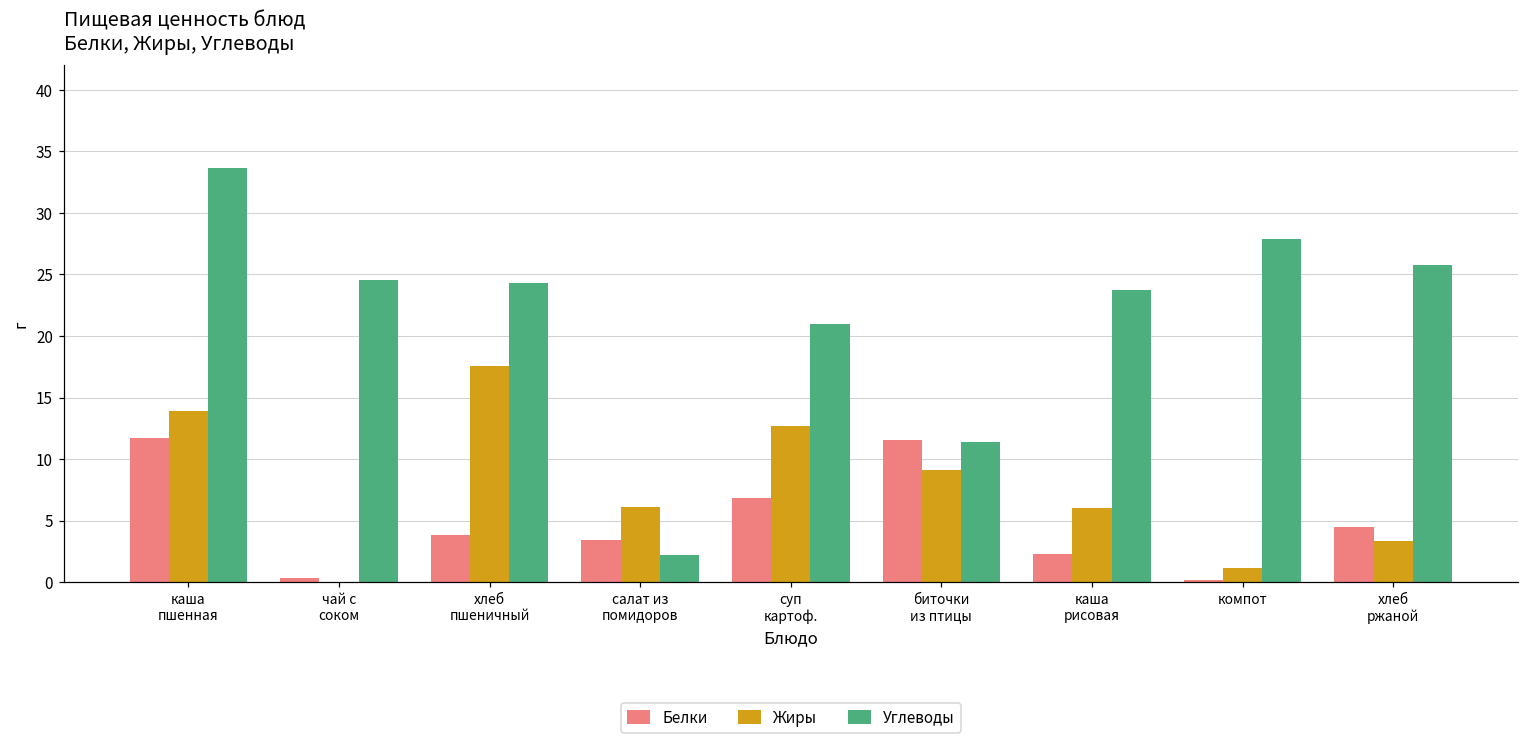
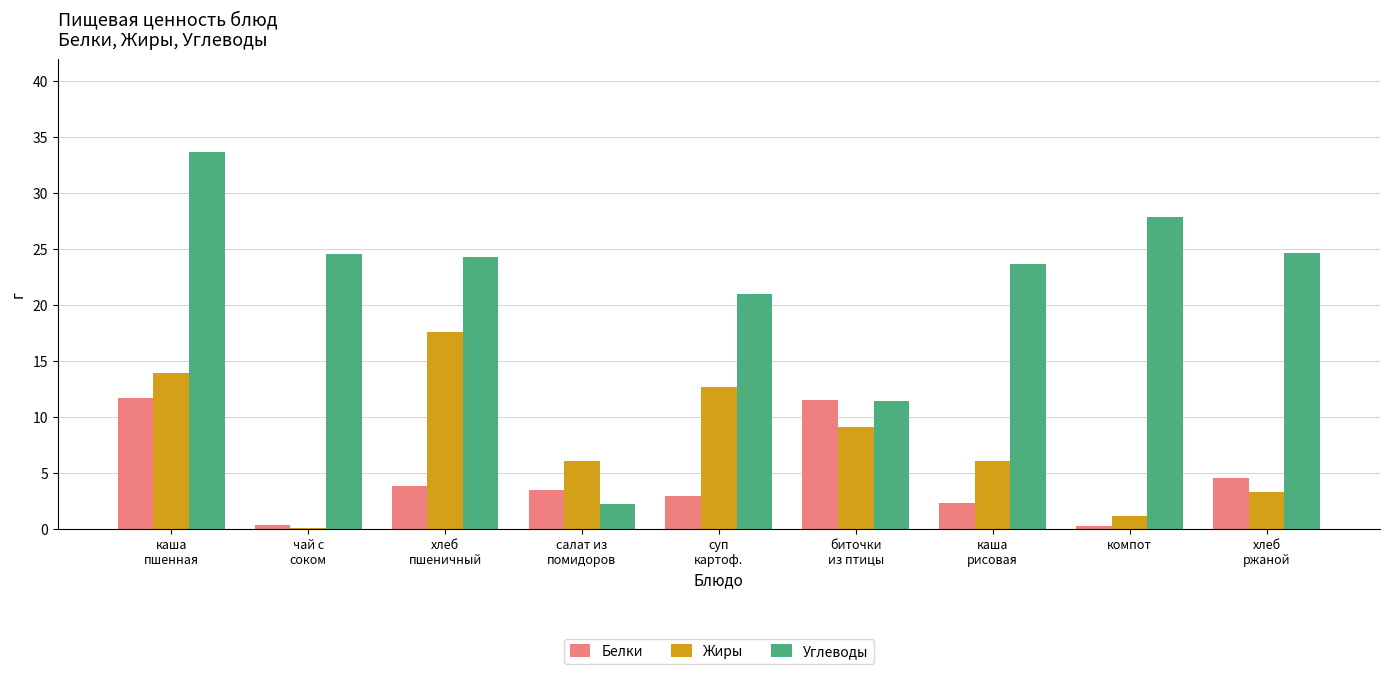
  {
    "Белки": {
      "каша пшенная": 11.7,
      "чай с соком": 0.3,
      "хлеб пшеничный": 3.8,
      "салат из помидоров": 3.4,
-     "суп картоф.": 6.8,
+     "суп картоф.": 2.9,
      "биточки из птицы": 11.5,
      "каша рисовая": 2.3,
      "хлеб ржаной": 4.5
    },
    "Жиры": {
      "каша пшенная": 13.9,
      "хлеб пшеничный": 17.6,
      "салат из помидоров": 6.1,
      "суп картоф.": 12.7,
      "биточки из птицы": 9.1,
      "каша рисовая": 6.0,
      "компот": 1.2,
      "хлеб ржаной": 3.3
    },
    "Углеводы": {
      "каша пшенная": 33.7,
      "чай с соком": 24.5,
      "хлеб пшеничный": 24.3,
      "салат из помидоров": 2.2,
      "суп картоф.": 21.0,
      "биточки из птицы": 11.4,
      "каша рисовая": 23.7,
      "компот": 27.9,
-     "хлеб ржаной": 25.8
+     "хлеб ржаной": 24.6
    }
  }
